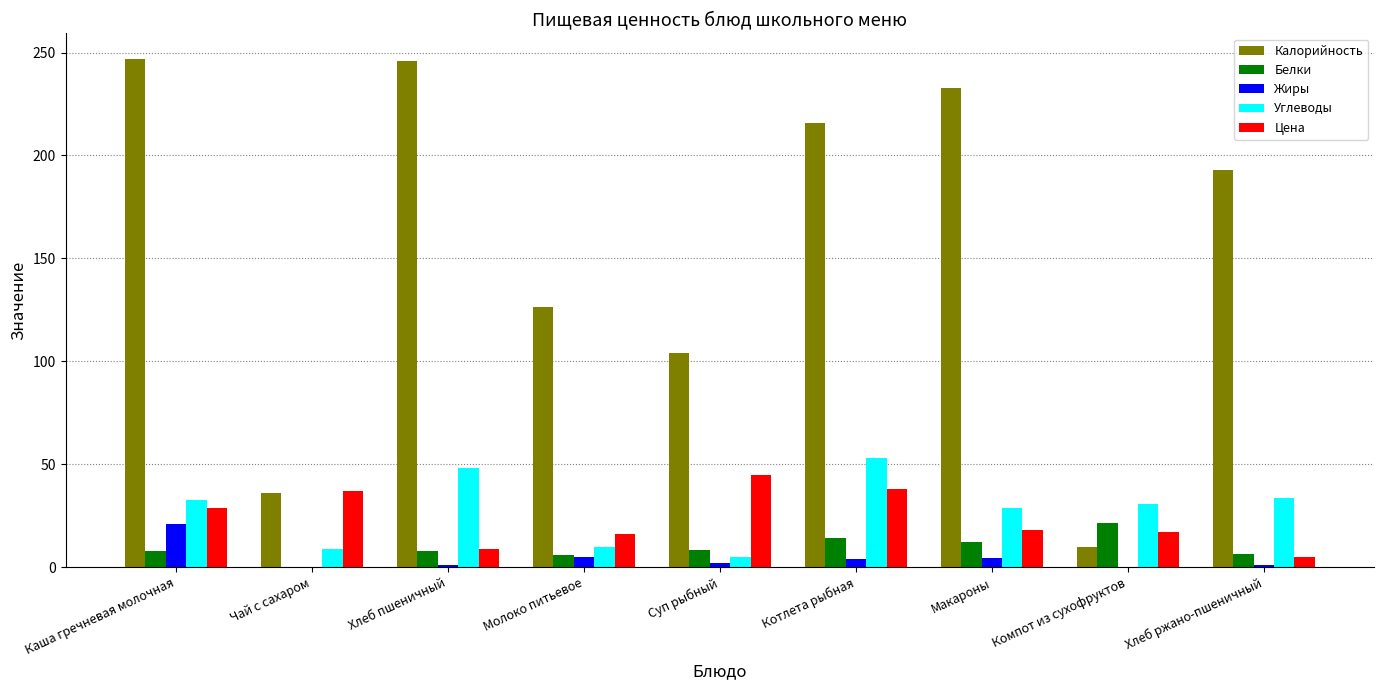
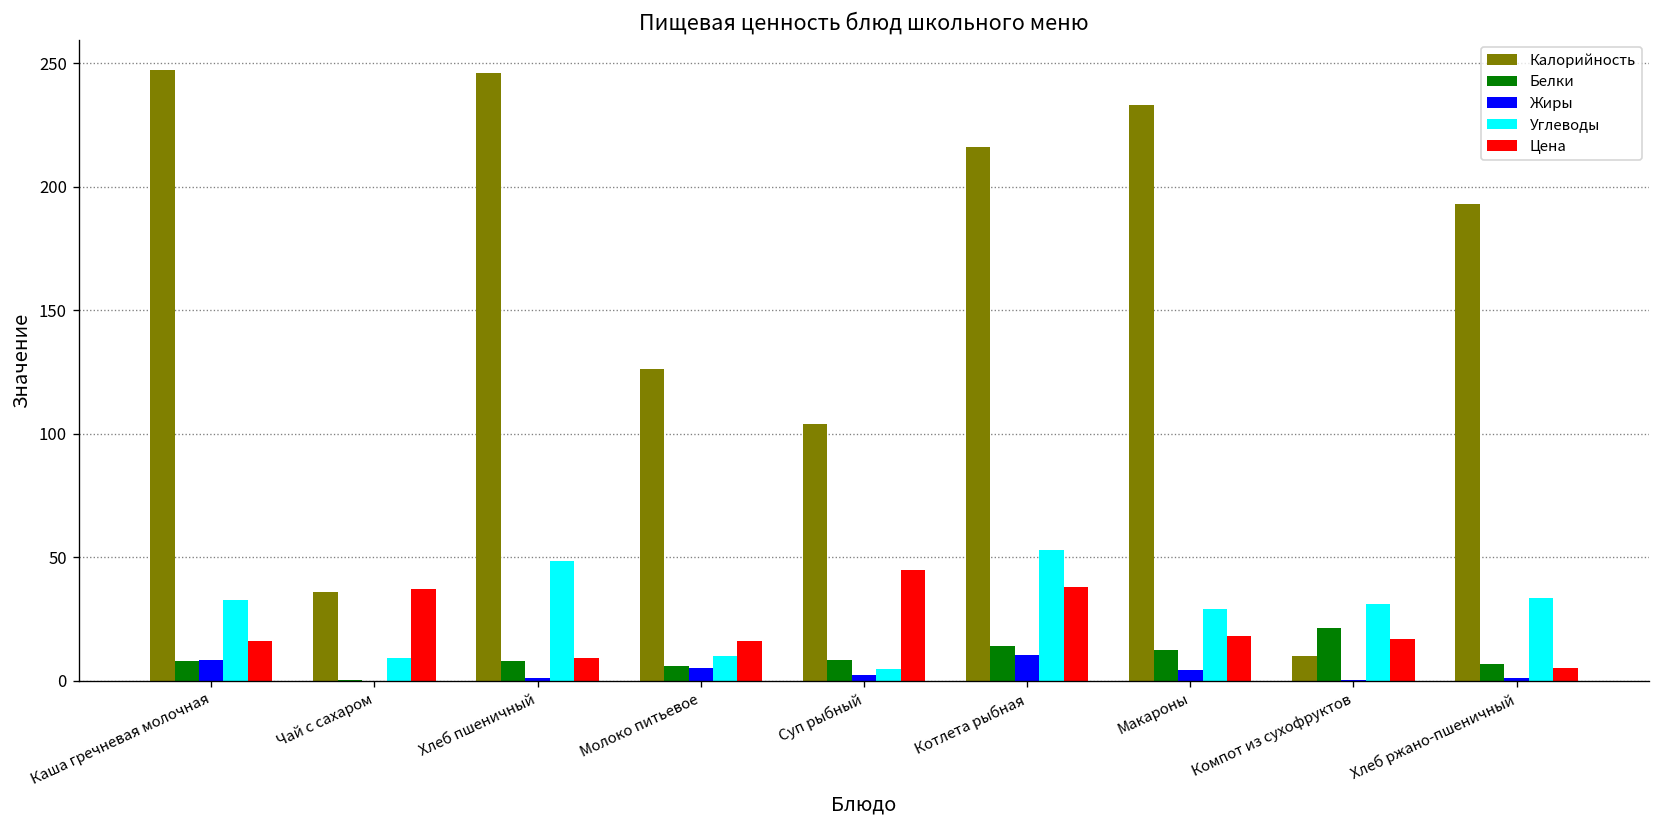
  {
    "Калорийность": {
      "Каша гречневая молочная": 247,
      "Чай с сахаром": 36,
      "Хлеб пшеничный": 246,
      "Молоко питьевое": 126,
      "Суп рыбный": 104,
      "Котлета рыбная": 216,
      "Макароны": 233,
      "Компот из сухофруктов": 10,
      "Хлеб ржано-пшеничный": 193
    },
    "Белки": {
      "Каша гречневая молочная": 8,
      "Хлеб пшеничный": 8,
      "Молоко питьевое": 6,
      "Суп рыбный": 8,
      "Котлета рыбная": 14,
      "Макароны": 12,
      "Компот из сухофруктов": 22,
      "Хлеб ржано-пшеничный": 7
    },
    "Жиры": {
-     "Каша гречневая молочная": 21,
+     "Каша гречневая молочная": 8,
      "Чай с сахаром": 0,
      "Молоко питьевое": 5,
      "Суп рыбный": 2,
-     "Котлета рыбная": 4,
+     "Котлета рыбная": 11,
      "Макароны": 4
    },
    "Углеводы": {
      "Каша гречневая молочная": 33,
      "Чай с сахаром": 9,
      "Хлеб пшеничный": 48,
      "Молоко питьевое": 10,
      "Суп рыбный": 5,
      "Котлета рыбная": 53,
      "Макароны": 29,
      "Компот из сухофруктов": 31,
      "Хлеб ржано-пшеничный": 33
    },
    "Цена": {
-     "Каша гречневая молочная": 29,
+     "Каша гречневая молочная": 16,
      "Чай с сахаром": 37,
      "Хлеб пшеничный": 9,
      "Молоко питьевое": 16,
      "Суп рыбный": 45,
      "Котлета рыбная": 38,
      "Макароны": 18,
      "Компот из сухофруктов": 17,
      "Хлеб ржано-пшеничный": 5
    }
  }
